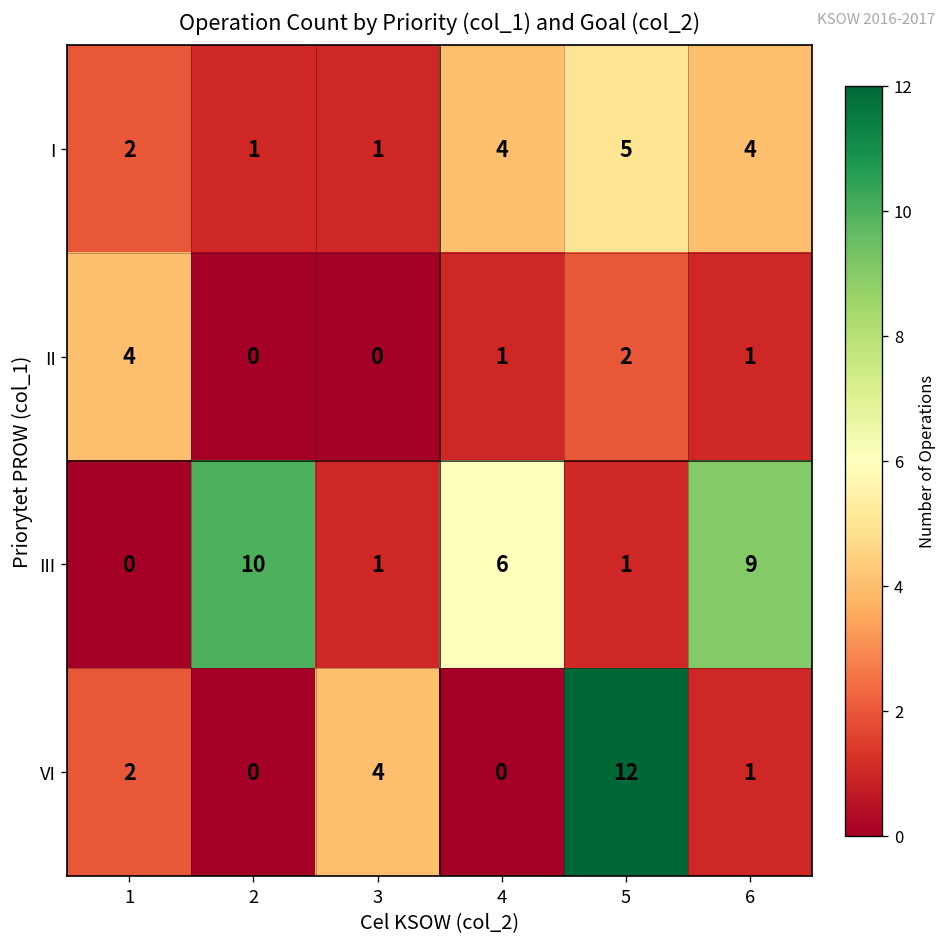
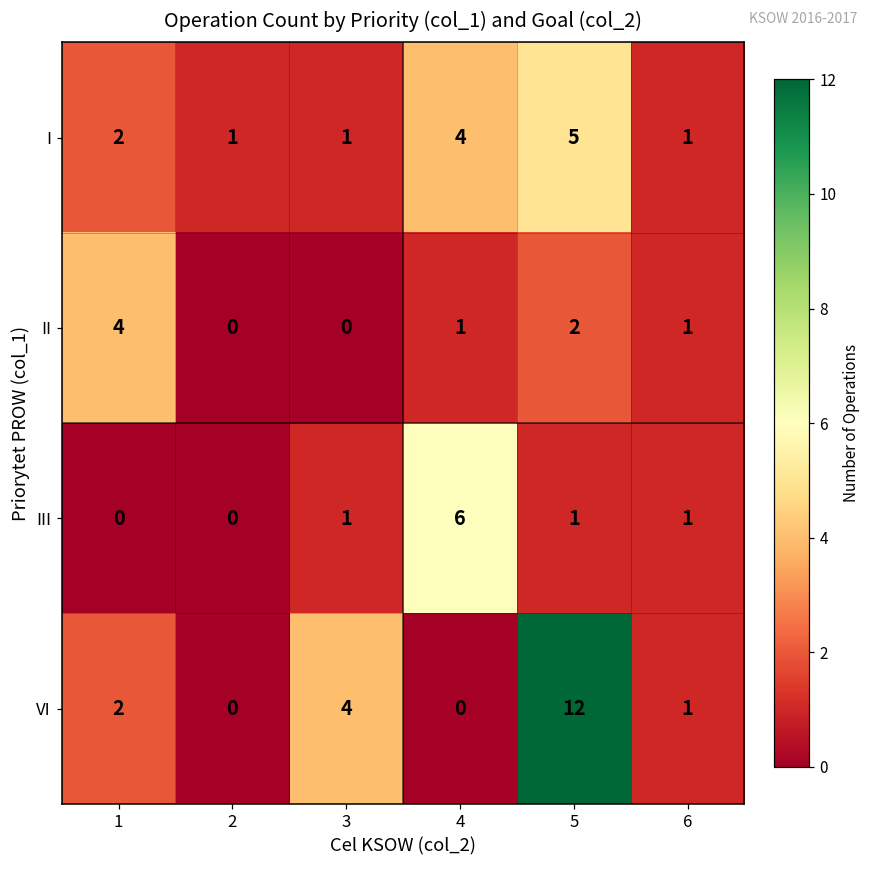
  {
    "I": {
      "1": 2,
      "2": 1,
      "3": 1,
      "4": 4,
      "5": 5,
-     "6": 4
+     "6": 1
    },
    "II": {
      "1": 4,
      "2": 0,
      "3": 0,
      "4": 1,
      "5": 2,
      "6": 1
    },
    "III": {
      "1": 0,
-     "2": 10,
+     "2": 0,
      "3": 1,
      "4": 6,
      "5": 1,
-     "6": 9
+     "6": 1
    },
    "VI": {
      "1": 2,
      "2": 0,
      "3": 4,
      "4": 0,
      "5": 12,
      "6": 1
    }
  }
